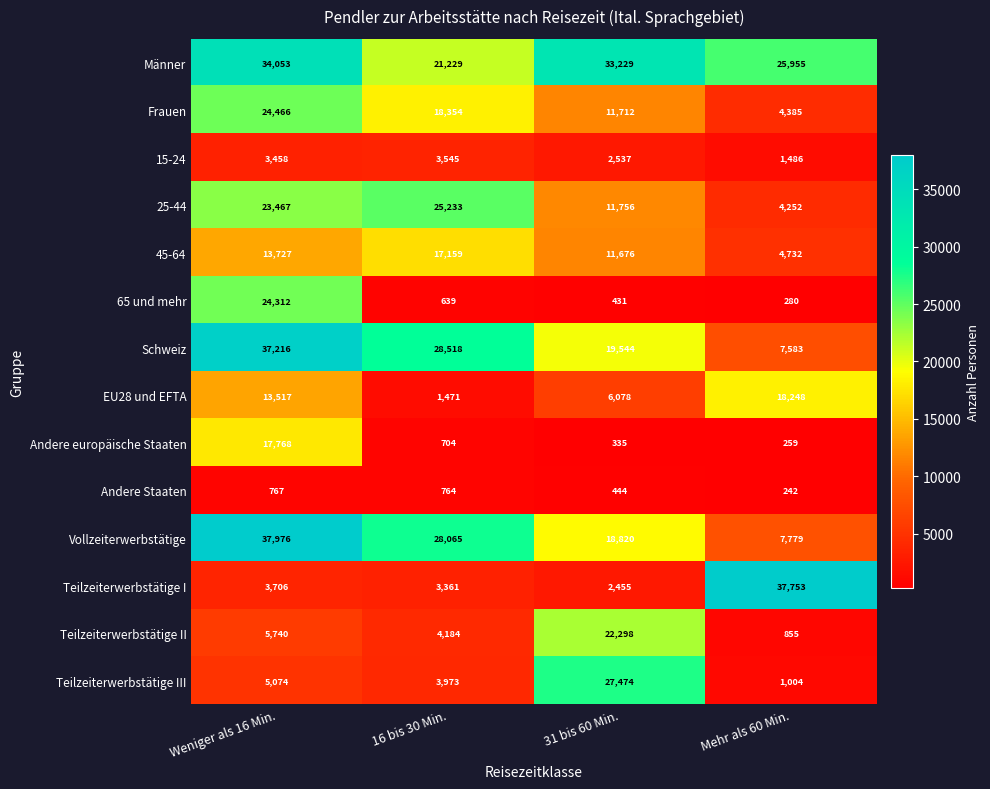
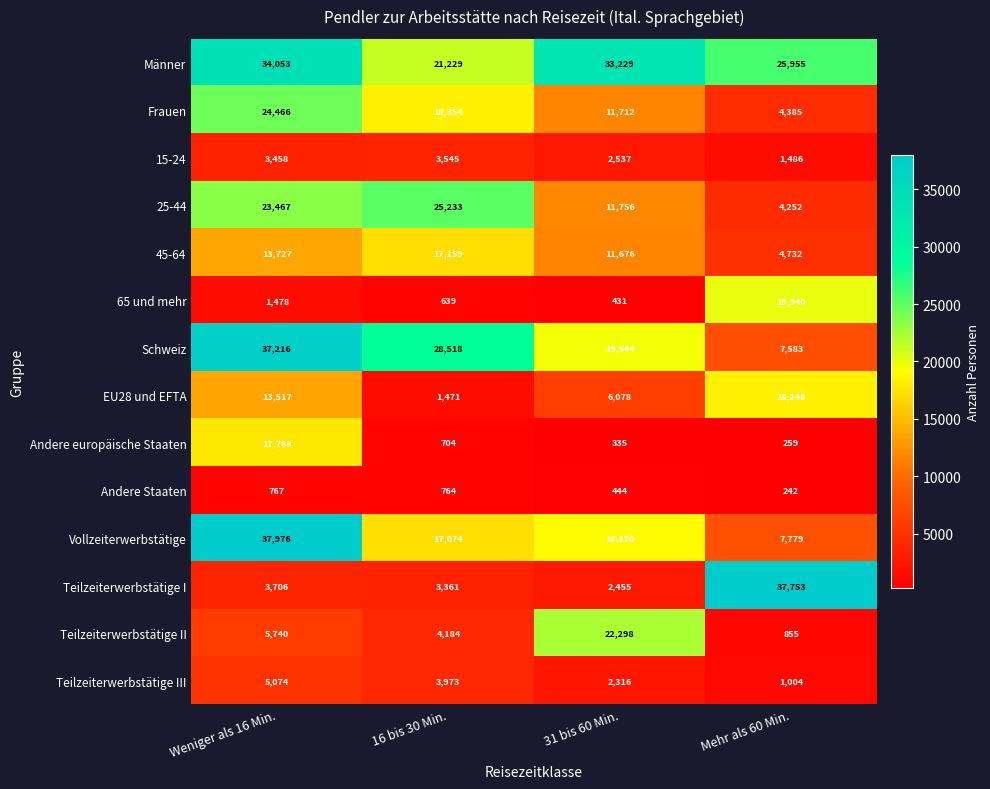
  {
    "Männer": {
      "Weniger als 16 Min.": "34,053",
      "16 bis 30 Min.": "21,229",
      "31 bis 60 Min.": "33,229",
      "Mehr als 60 Min.": "25,955"
    },
    "Frauen": {
      "Weniger als 16 Min.": "24,466",
      "16 bis 30 Min.": "18,354",
      "31 bis 60 Min.": "11,712",
      "Mehr als 60 Min.": "4,385"
    },
    "15-24": {
      "Weniger als 16 Min.": "3,458",
      "16 bis 30 Min.": "3,545",
      "31 bis 60 Min.": "2,537",
      "Mehr als 60 Min.": "1,486"
    },
    "25-44": {
      "Weniger als 16 Min.": "23,467",
      "16 bis 30 Min.": "25,233",
      "31 bis 60 Min.": "11,756",
      "Mehr als 60 Min.": "4,252"
    },
    "45-64": {
      "Weniger als 16 Min.": "13,727",
      "16 bis 30 Min.": "17,159",
      "31 bis 60 Min.": "11,676",
      "Mehr als 60 Min.": "4,732"
    },
    "65 und mehr": {
-     "Weniger als 16 Min.": "24,312",
+     "Weniger als 16 Min.": "1,478",
      "16 bis 30 Min.": "639",
      "31 bis 60 Min.": "431",
-     "Mehr als 60 Min.": "280"
+     "Mehr als 60 Min.": "19,940"
    },
    "Schweiz": {
      "Weniger als 16 Min.": "37,216",
      "16 bis 30 Min.": "28,518",
      "31 bis 60 Min.": "19,544",
      "Mehr als 60 Min.": "7,583"
    },
    "EU28 und EFTA": {
      "Weniger als 16 Min.": "13,517",
      "16 bis 30 Min.": "1,471",
      "31 bis 60 Min.": "6,078",
      "Mehr als 60 Min.": "18,248"
    },
    "Andere europäische Staaten": {
      "Weniger als 16 Min.": "17,768",
      "16 bis 30 Min.": "704",
      "31 bis 60 Min.": "335",
      "Mehr als 60 Min.": "259"
    },
    "Andere Staaten": {
      "Weniger als 16 Min.": "767",
      "16 bis 30 Min.": "764",
      "31 bis 60 Min.": "444",
      "Mehr als 60 Min.": "242"
    },
    "Vollzeiterwerbstätige": {
      "Weniger als 16 Min.": "37,976",
-     "16 bis 30 Min.": "28,065",
+     "16 bis 30 Min.": "17,074",
      "31 bis 60 Min.": "18,820",
      "Mehr als 60 Min.": "7,779"
    },
    "Teilzeiterwerbstätige I": {
      "Weniger als 16 Min.": "3,706",
      "16 bis 30 Min.": "3,361",
      "31 bis 60 Min.": "2,455",
      "Mehr als 60 Min.": "37,753"
    },
    "Teilzeiterwerbstätige II": {
      "Weniger als 16 Min.": "5,740",
      "16 bis 30 Min.": "4,184",
      "31 bis 60 Min.": "22,298",
      "Mehr als 60 Min.": "855"
    },
    "Teilzeiterwerbstätige III": {
      "Weniger als 16 Min.": "5,074",
      "16 bis 30 Min.": "3,973",
-     "31 bis 60 Min.": "27,474",
+     "31 bis 60 Min.": "2,316",
      "Mehr als 60 Min.": "1,004"
    }
  }
